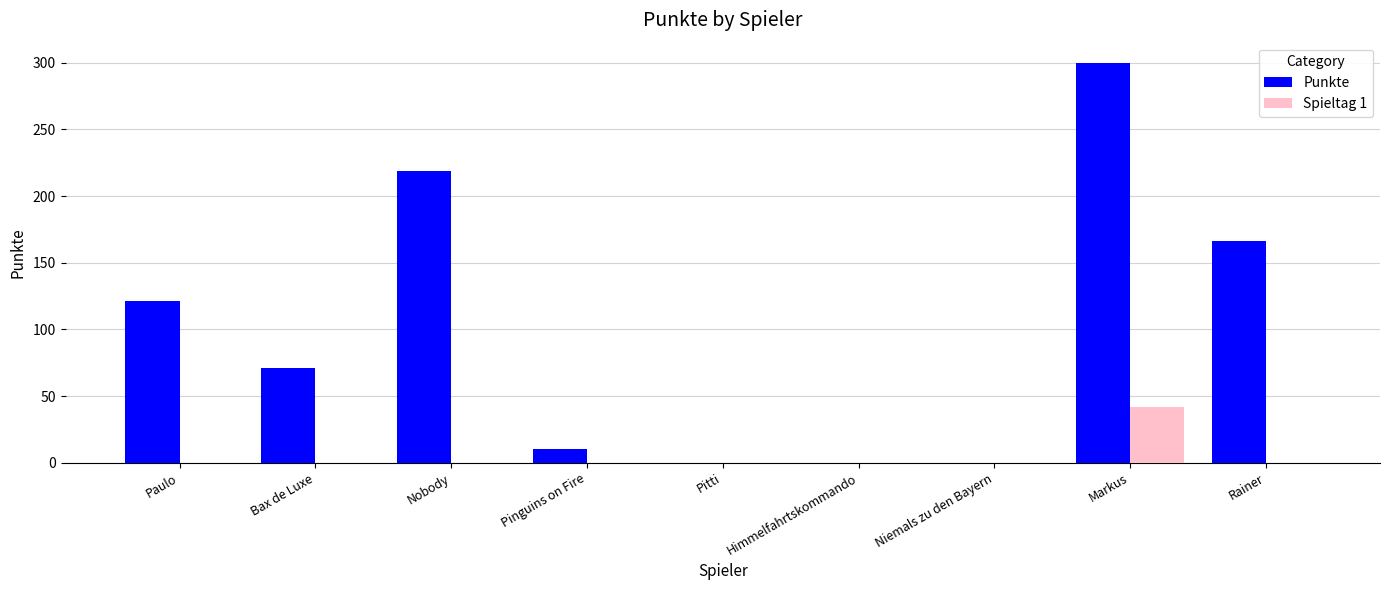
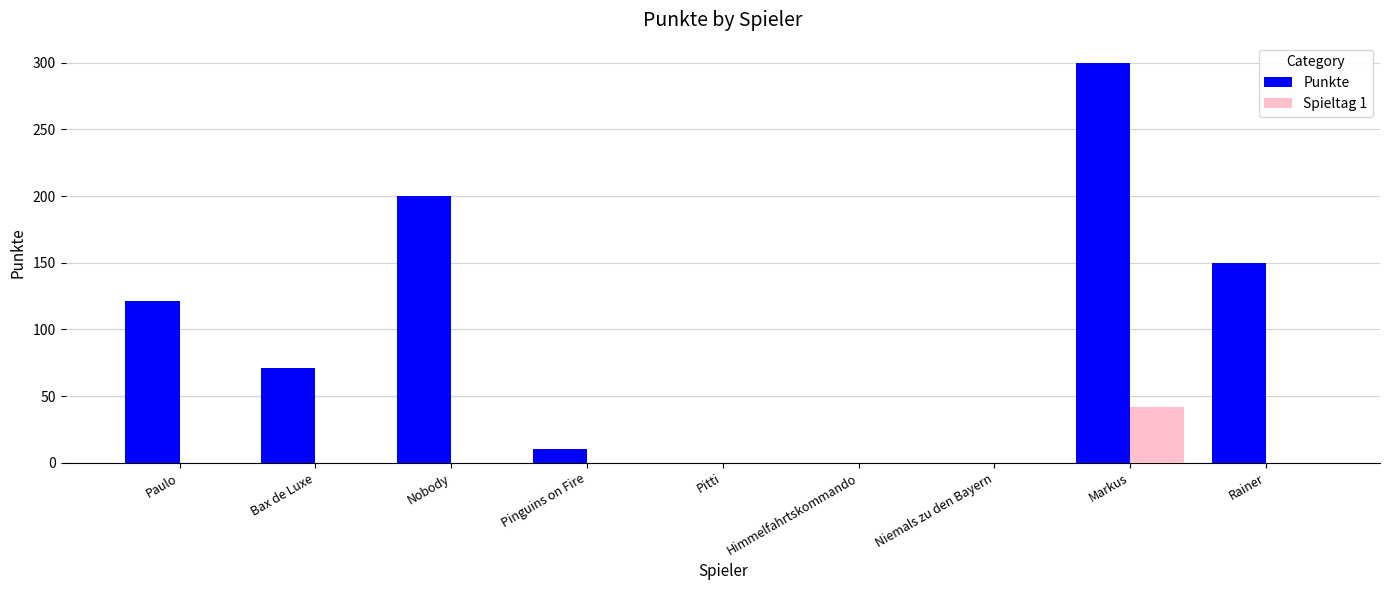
  {
    "Punkte": {
      "Paulo": 121,
      "Bax de Luxe": 71,
-     "Nobody": 219,
+     "Nobody": 200,
      "Pinguins on Fire": 10,
      "Pitti": 0,
      "Himmelfahrtskommando": 0,
      "Niemals zu den Bayern": 0,
      "Markus": 300,
-     "Rainer": 166
+     "Rainer": 150
    },
    "Spieltag 1": {
      "Paulo": 0,
      "Bax de Luxe": 0,
      "Nobody": 0,
      "Pinguins on Fire": 0,
      "Pitti": 0,
      "Himmelfahrtskommando": 0,
      "Niemals zu den Bayern": 0,
      "Markus": 42,
      "Rainer": 0
    }
  }
